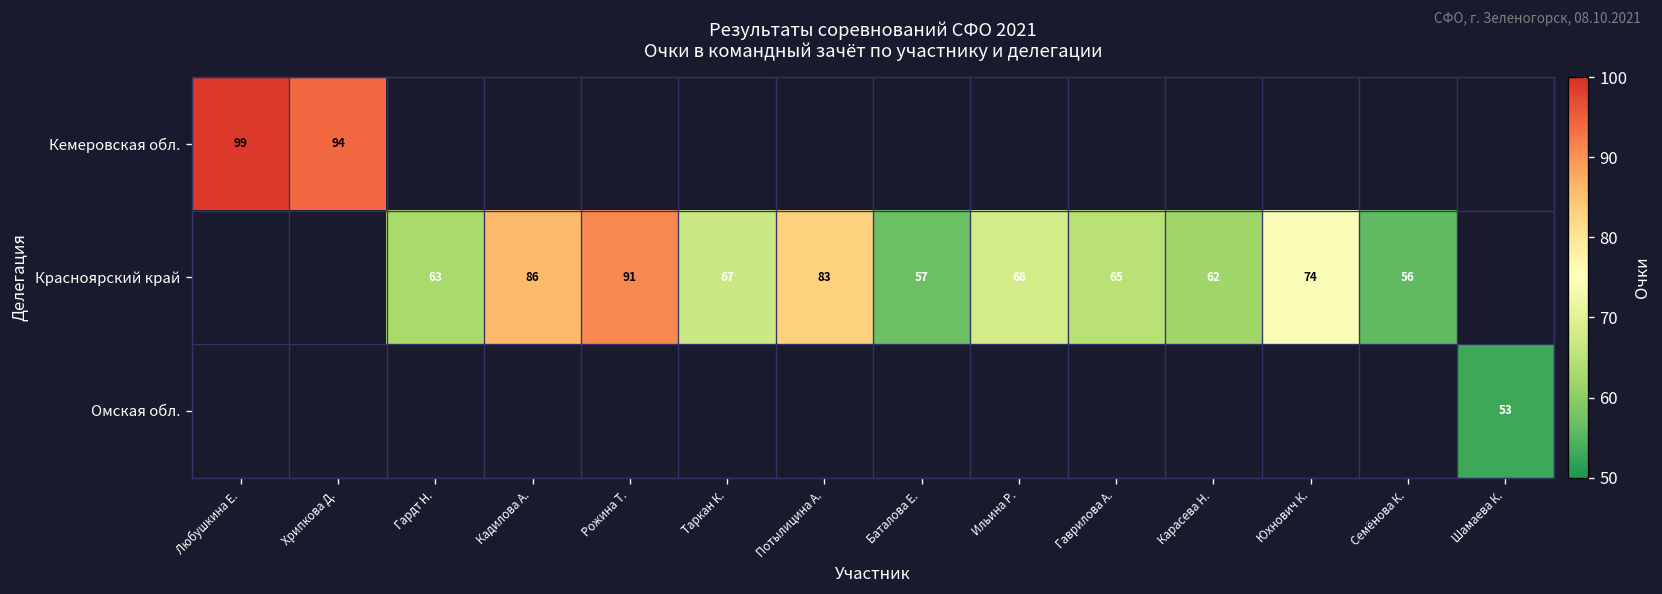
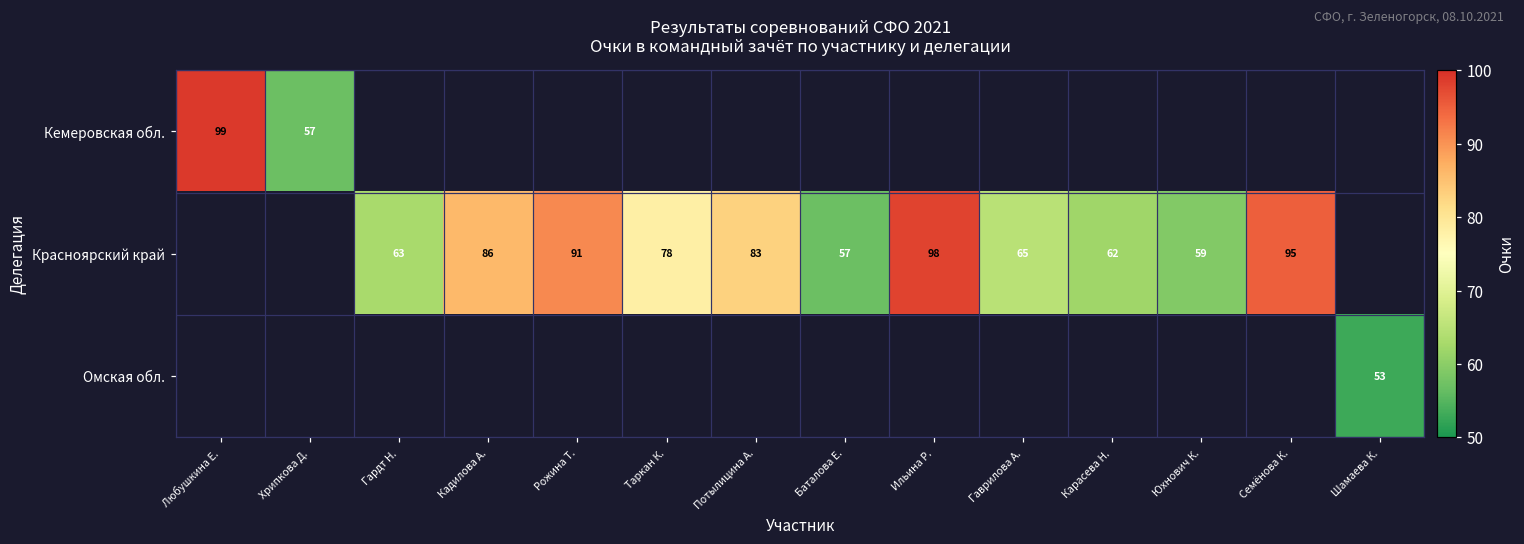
  {
    "Кемеровская обл.": {
      "Любушкина Е.": 99,
-     "Хрипкова Д.": 94
+     "Хрипкова Д.": 57
    },
    "Красноярский край": {
      "Гардт Н.": 63,
      "Кадилова А.": 86,
      "Рожина Т.": 91,
-     "Таркан К.": 67,
+     "Таркан К.": 78,
      "Потылицина А.": 83,
      "Баталова Е.": 57,
-     "Ильина Р.": 68,
+     "Ильина Р.": 98,
      "Гаврилова А.": 65,
      "Карасева Н.": 62,
-     "Юхнович К.": 74,
-     "Семёнова К.": 56
+     "Юхнович К.": 59,
+     "Семёнова К.": 95
    },
    "Омская обл.": {
      "Шамаева К.": 53
    }
  }
